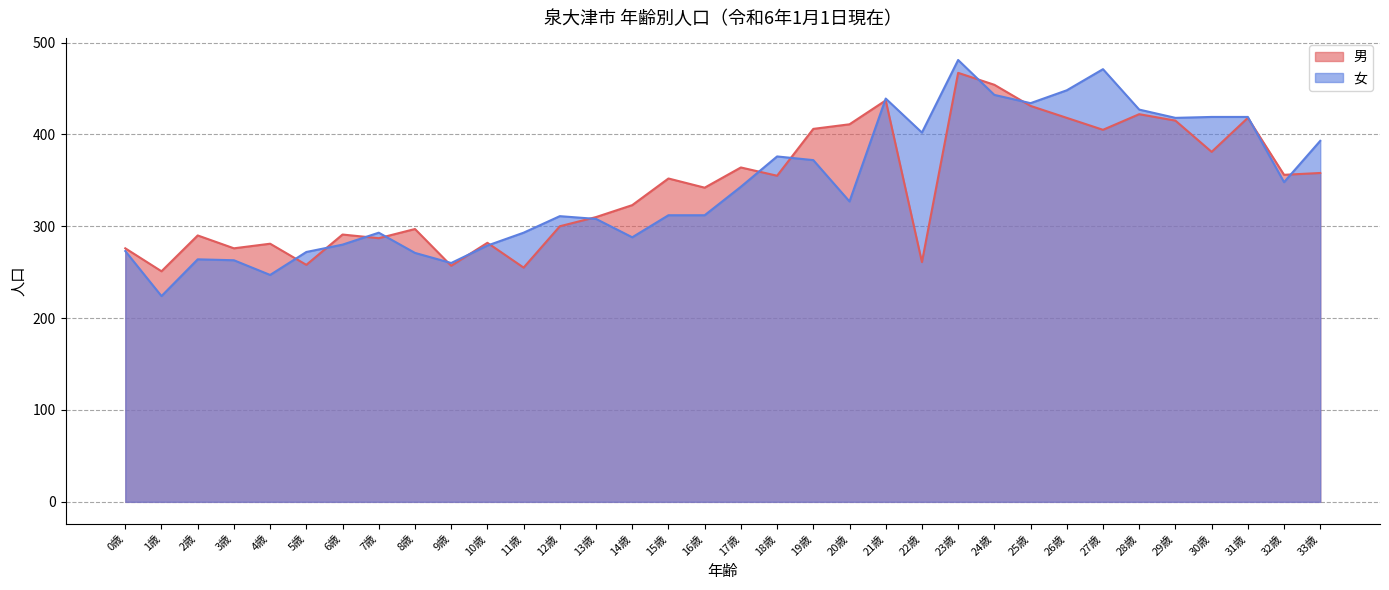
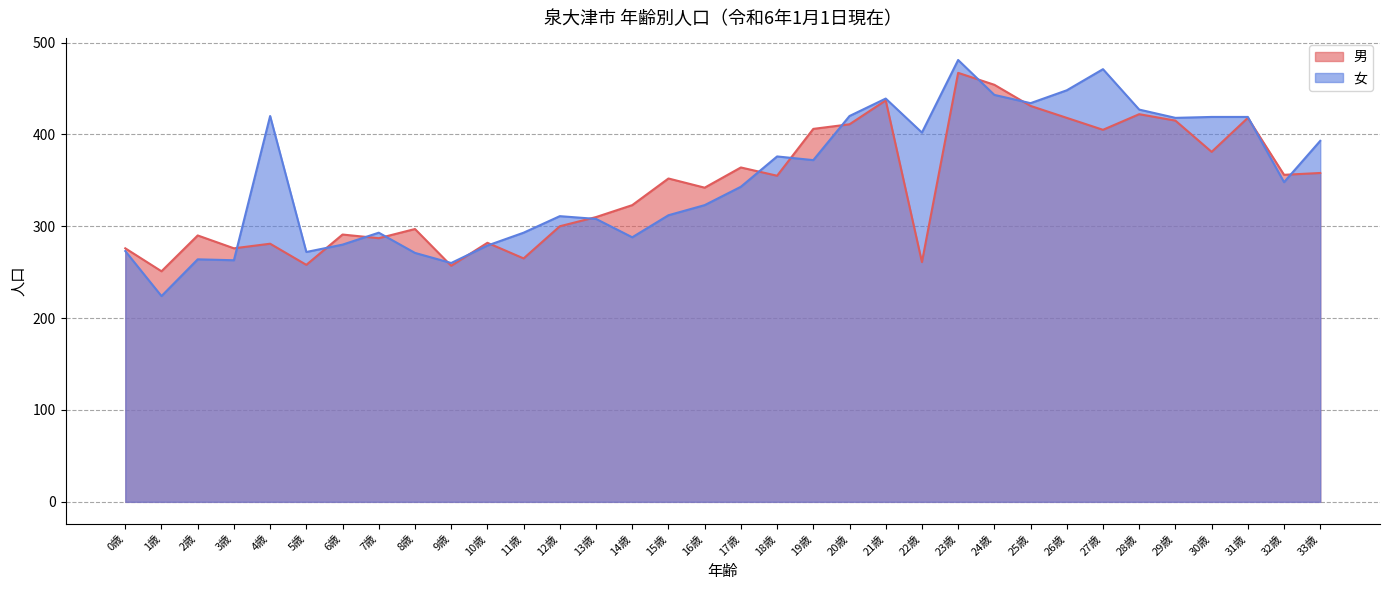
  {
    "男": {
      "0歳": 280,
      "1歳": 250,
      "2歳": 290,
      "3歳": 280,
      "4歳": 280,
      "5歳": 260,
      "6歳": 290,
      "7歳": 290,
      "8歳": 300,
      "9歳": 260,
      "10歳": 280,
-     "11歳": 260,
+     "11歳": 270,
      "12歳": 300,
      "14歳": 320,
      "15歳": 350,
      "16歳": 340,
      "17歳": 360,
      "18歳": 360,
      "19歳": 410,
      "20歳": 410,
      "22歳": 260,
      "23歳": 470,
      "24歳": 450,
      "25歳": 430,
      "26歳": 420,
      "27歳": 410,
      "28歳": 420,
      "29歳": 420,
      "30歳": 380,
      "32歳": 360,
      "33歳": 360
    },
    "女": {
      "0歳": 270,
      "1歳": 220,
      "2歳": 260,
      "3歳": 260,
-     "4歳": 250,
+     "4歳": 420,
      "5歳": 270,
      "6歳": 280,
      "7歳": 290,
      "8歳": 270,
      "9歳": 260,
      "10歳": 280,
      "11歳": 290,
      "12歳": 310,
      "14歳": 290,
      "15歳": 310,
-     "16歳": 310,
+     "16歳": 320,
      "17歳": 340,
      "18歳": 380,
      "19歳": 370,
-     "20歳": 330,
+     "20歳": 420,
      "22歳": 400,
      "23歳": 480,
      "24歳": 440,
      "25歳": 430,
      "26歳": 450,
      "27歳": 470,
      "28歳": 430,
      "29歳": 420,
      "30歳": 420,
      "32歳": 350,
      "33歳": 390
    }
  }
